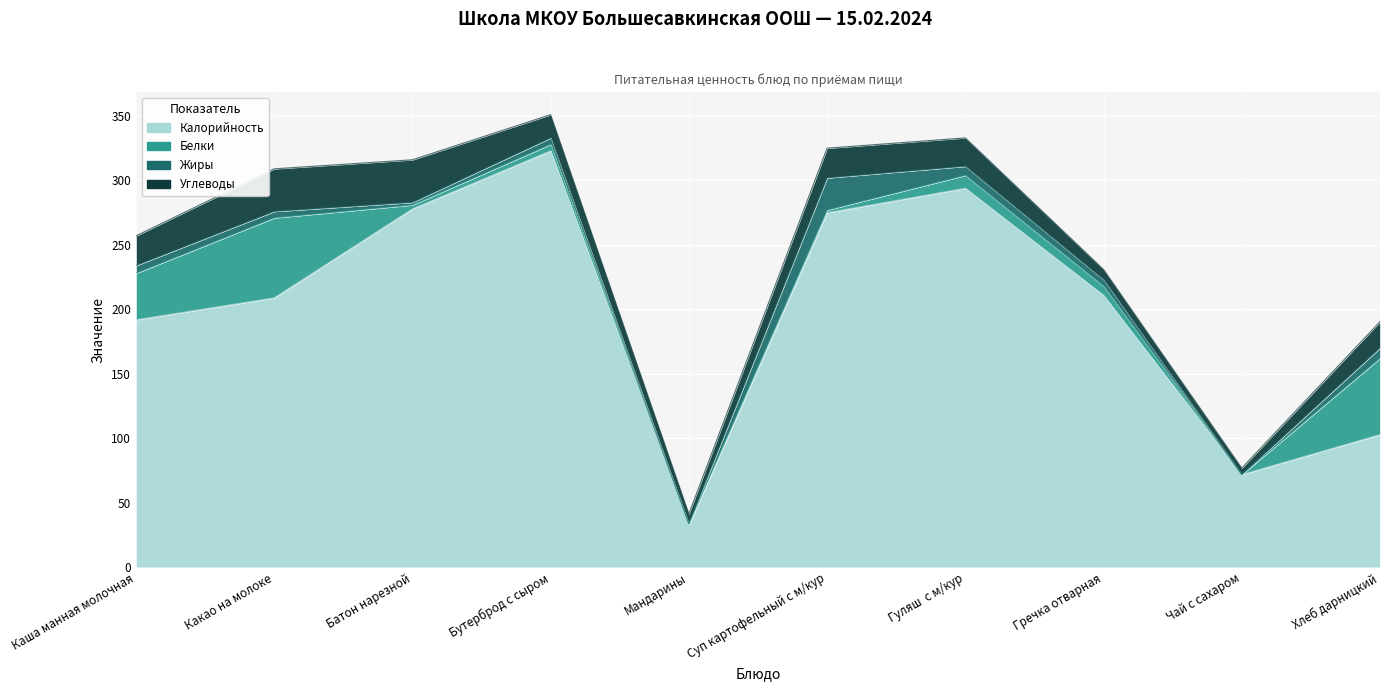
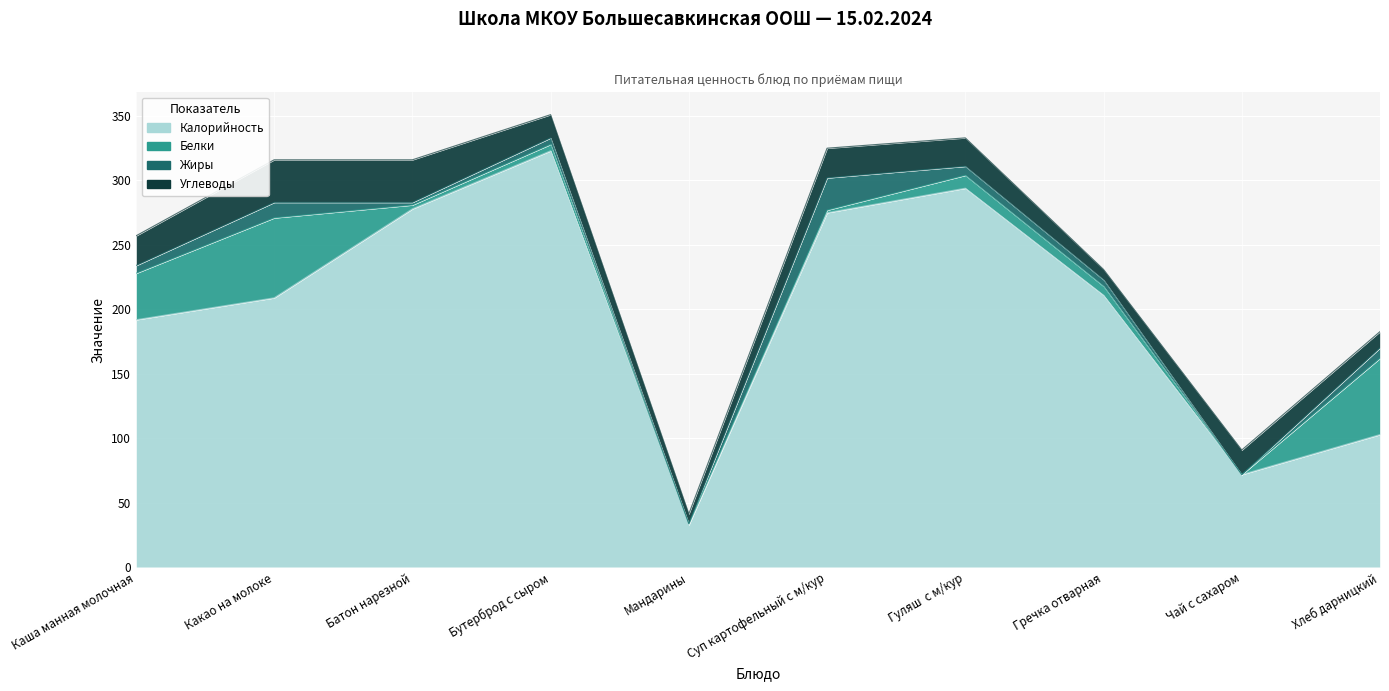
  {
    "Калорийность": {
      "Каша манная молочная": 192,
      "Какао на молоке": 209,
      "Батон нарезной": 278,
      "Бутерброд с сыром": 323,
      "Суп картофельный с м/кур": 275,
      "Гуляш с м/кур": 294,
      "Гречка отварная": 211,
      "Хлеб дарницкий": 103
    },
    "Белки": {
      "Каша манная молочная": 36,
      "Какао на молоке": 62,
      "Бутерброд с сыром": 5,
      "Суп картофельный с м/кур": 2,
      "Гуляш с м/кур": 10,
      "Гречка отварная": 7,
      "Хлеб дарницкий": 59
    },
    "Жиры": {
      "Каша манная молочная": 6,
-     "Какао на молоке": 5,
+     "Какао на молоке": 12,
      "Бутерброд с сыром": 5,
      "Суп картофельный с м/кур": 25,
      "Гуляш с м/кур": 7,
      "Гречка отварная": 5,
      "Хлеб дарницкий": 8
    },
    "Углеводы": {
      "Каша манная молочная": 23,
      "Какао на молоке": 33,
      "Батон нарезной": 33,
      "Бутерброд с сыром": 18,
      "Мандарины": 8,
      "Суп картофельный с м/кур": 23,
      "Гуляш с м/кур": 22,
      "Гречка отварная": 8,
-     "Чай с сахаром": 5,
-     "Хлеб дарницкий": 20
+     "Чай с сахаром": 19,
+     "Хлеб дарницкий": 13
    }
  }
